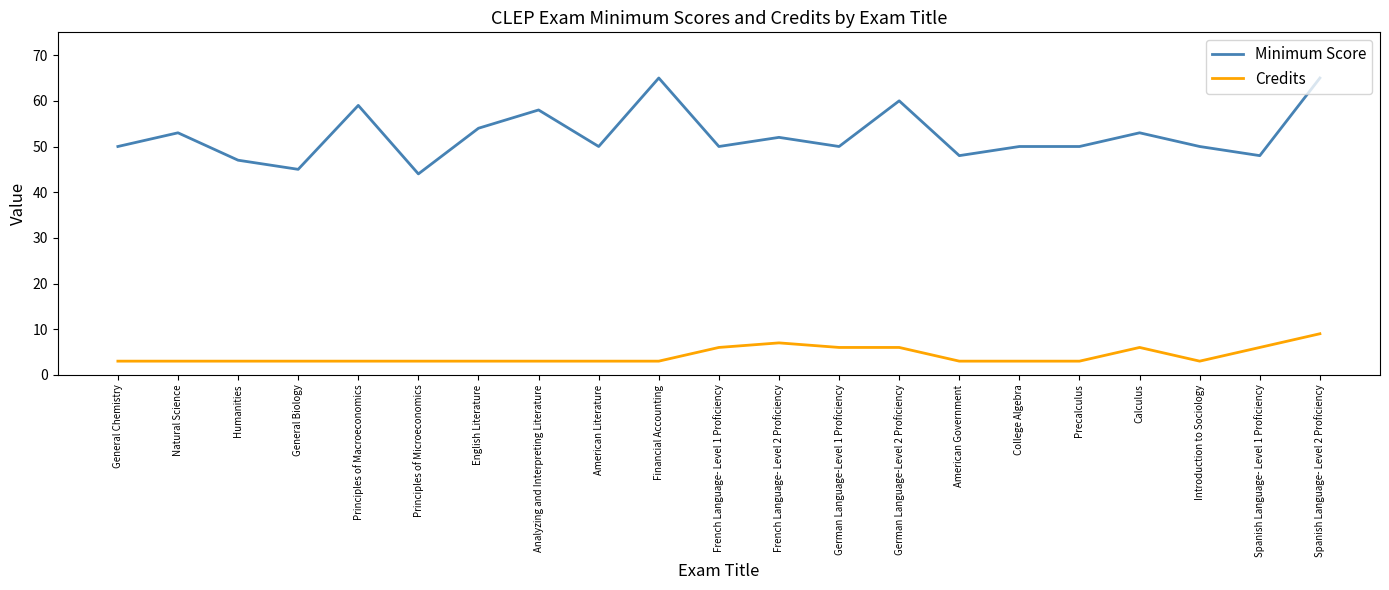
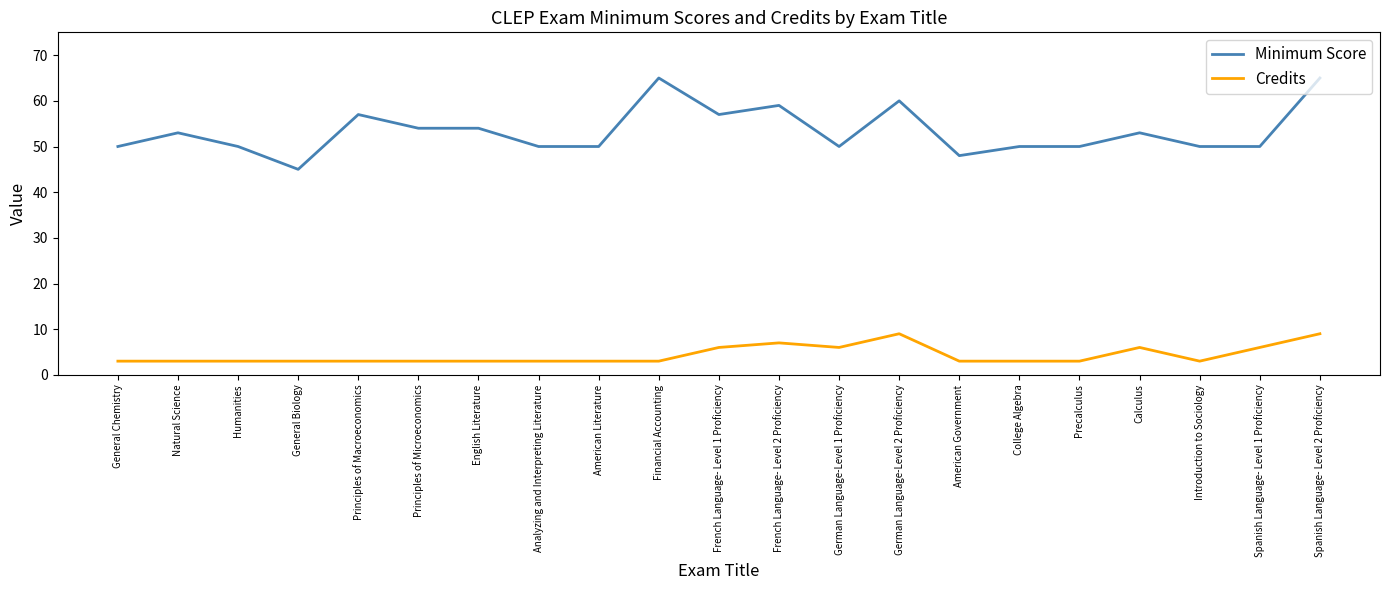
  {
    "Minimum Score": {
      "General Chemistry": 50,
      "Natural Science": 53,
-     "Humanities": 47,
+     "Humanities": 50,
      "General Biology": 45,
-     "Principles of Macroeconomics": 59,
-     "Principles of Microeconomics": 44,
+     "Principles of Macroeconomics": 57,
+     "Principles of Microeconomics": 54,
      "English Literature": 54,
-     "Analyzing and Interpreting Literature": 58,
+     "Analyzing and Interpreting Literature": 50,
      "American Literature": 50,
      "Financial Accounting": 65,
-     "French Language- Level 1 Proficiency": 50,
-     "French Language- Level 2 Proficiency": 52,
+     "French Language- Level 1 Proficiency": 57,
+     "French Language- Level 2 Proficiency": 59,
      "German Language-Level 1 Proficiency": 50,
      "German Language-Level 2 Proficiency": 60,
      "American Government": 48,
      "College Algebra": 50,
      "Precalculus": 50,
      "Calculus": 53,
      "Introduction to Sociology": 50,
-     "Spanish Language- Level 1 Proficiency": 48
+     "Spanish Language- Level 1 Proficiency": 50
    },
    "Credits": {
      "General Chemistry": 3,
      "Natural Science": 3,
      "Humanities": 3,
      "General Biology": 3,
      "Principles of Macroeconomics": 3,
      "Principles of Microeconomics": 3,
      "English Literature": 3,
      "Analyzing and Interpreting Literature": 3,
      "American Literature": 3,
      "Financial Accounting": 3,
      "French Language- Level 1 Proficiency": 6,
      "French Language- Level 2 Proficiency": 7,
      "German Language-Level 1 Proficiency": 6,
-     "German Language-Level 2 Proficiency": 6,
+     "German Language-Level 2 Proficiency": 9,
      "American Government": 3,
      "College Algebra": 3,
      "Precalculus": 3,
      "Calculus": 6,
      "Introduction to Sociology": 3,
      "Spanish Language- Level 1 Proficiency": 6,
      "Spanish Language- Level 2 Proficiency": 9
    }
  }
